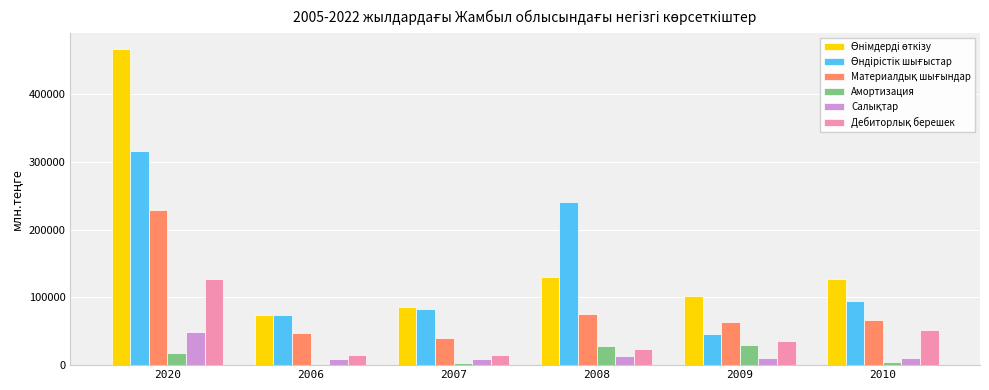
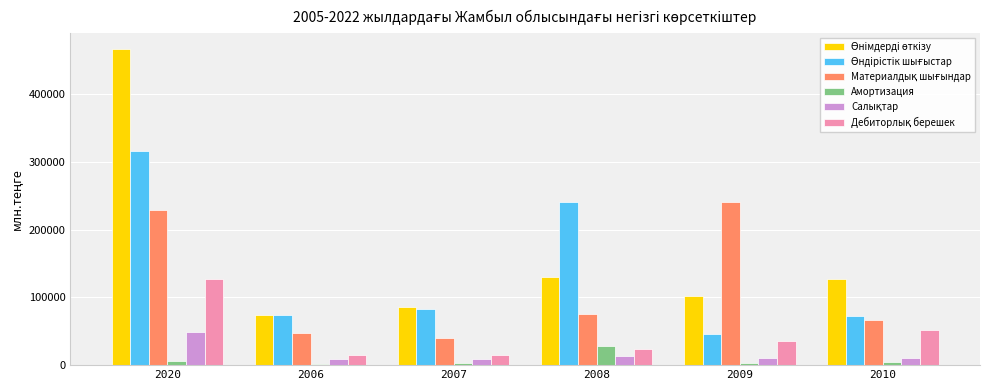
  {
    "Өнімдерді өткізу": {
      "2020": 470000,
      "2006": 70000,
      "2007": 90000,
      "2008": 130000,
      "2009": 100000,
      "2010": 130000
    },
    "Өндірістік шығыстар": {
      "2020": 320000,
      "2006": 70000,
      "2007": 80000,
      "2008": 240000,
      "2009": 50000,
-     "2010": 90000
+     "2010": 70000
    },
    "Материалдық шығындар": {
      "2020": 230000,
      "2006": 50000,
      "2007": 40000,
      "2008": 80000,
-     "2009": 60000,
+     "2009": 240000,
      "2010": 70000
    },
    "Амортизация": {
-     "2020": 20000,
+     "2020": 10000,
      "2008": 30000,
-     "2009": 30000,
+     "2009": 0,
      "2010": 0
    }
  }
